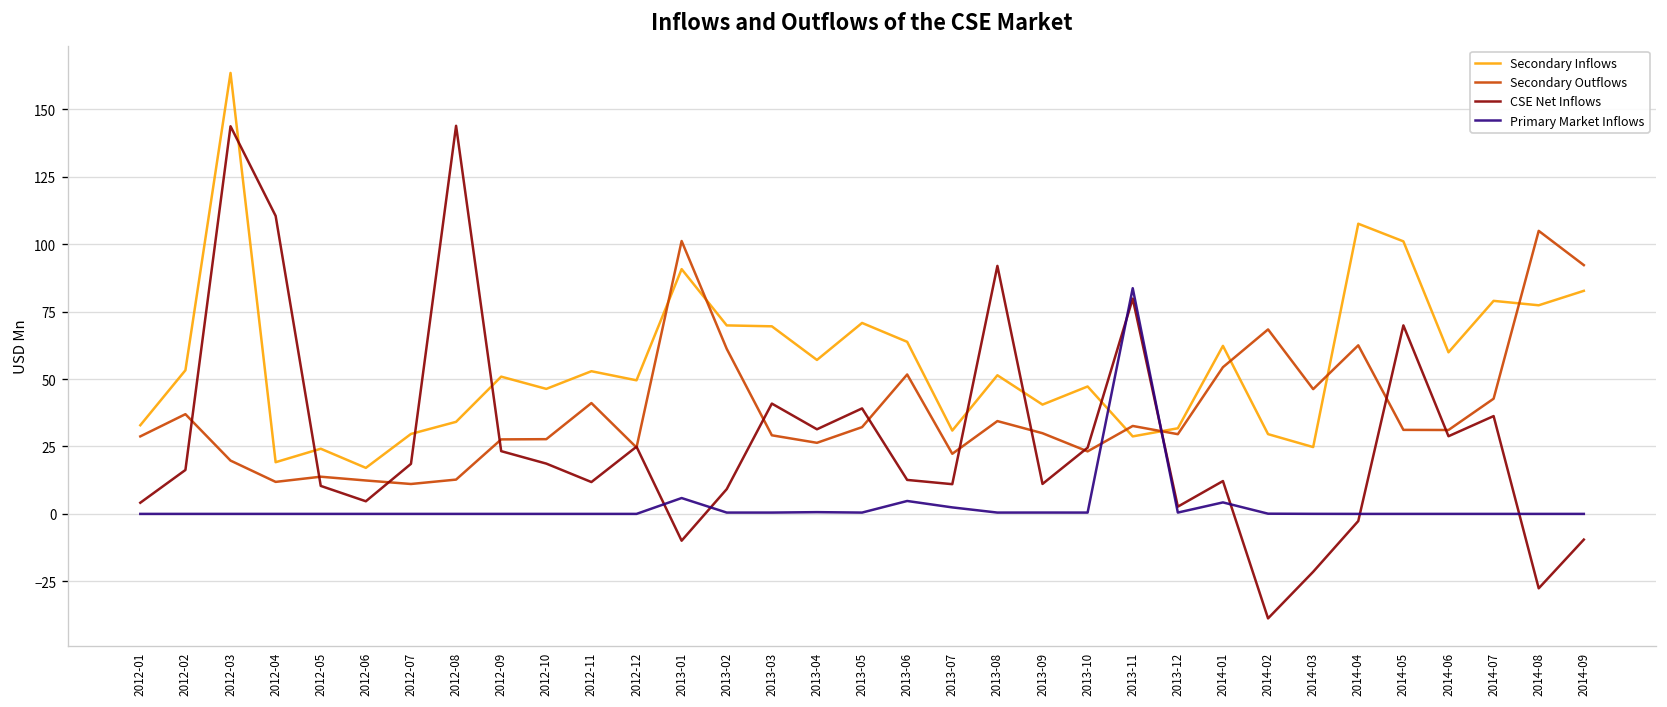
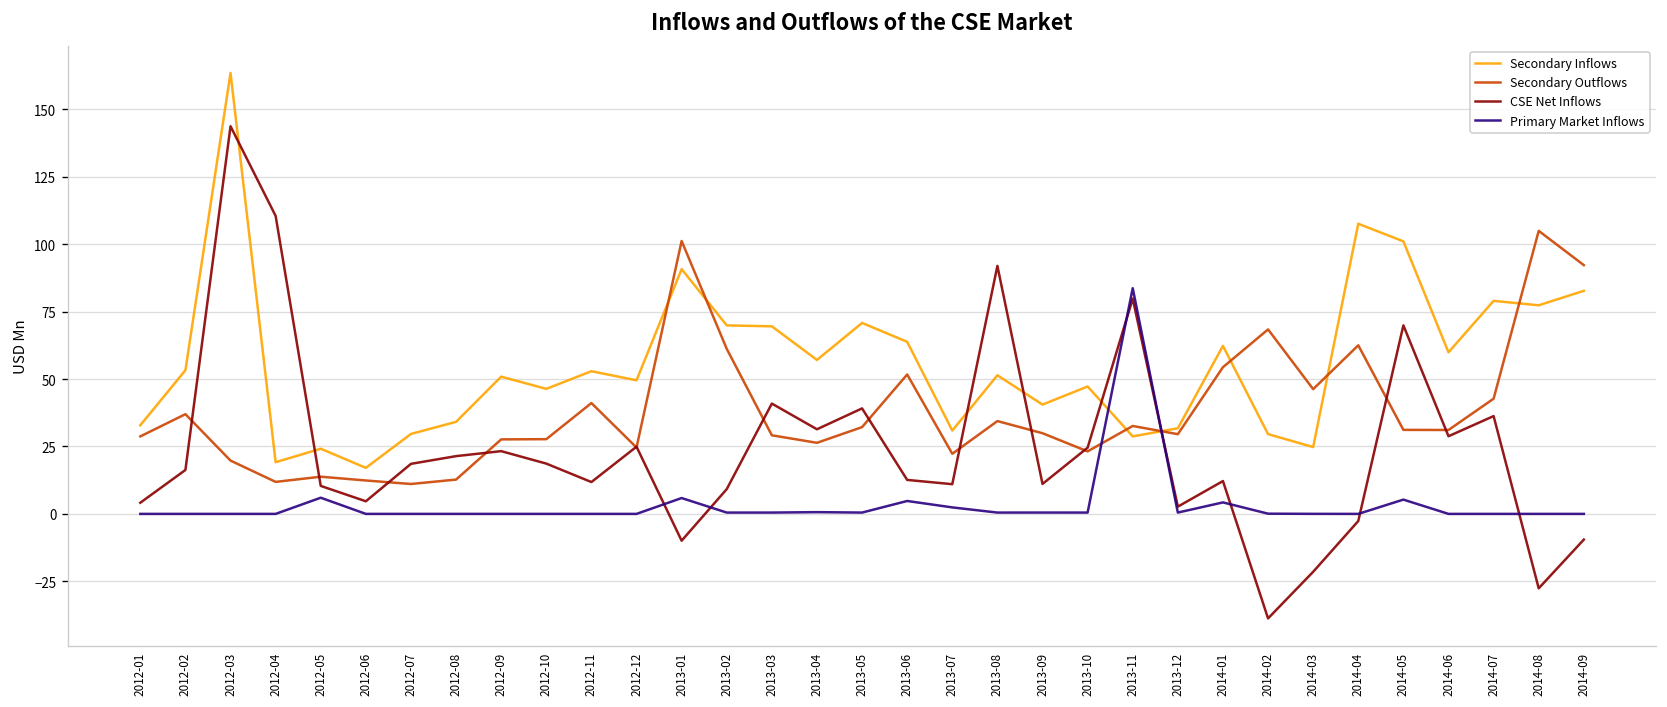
  {
    "Secondary Inflows": {
      "2012-01": 33,
      "2012-02": 53,
      "2012-03": 164,
      "2012-04": 19,
      "2012-05": 24,
      "2012-06": 17,
      "2012-07": 30,
      "2012-08": 34,
      "2012-09": 51,
      "2012-10": 46,
      "2012-11": 53,
      "2012-12": 50,
      "2013-01": 91,
      "2013-02": 70,
      "2013-03": 70,
      "2013-04": 57,
      "2013-05": 71,
      "2013-06": 64,
      "2013-07": 31,
      "2013-08": 51,
      "2013-09": 41,
      "2013-10": 47,
      "2013-11": 29,
      "2013-12": 32,
      "2014-01": 62,
      "2014-02": 30,
      "2014-03": 25,
      "2014-04": 108,
      "2014-05": 101,
      "2014-06": 60,
      "2014-07": 79,
      "2014-08": 77,
      "2014-09": 83
    },
    "Secondary Outflows": {
      "2012-01": 29,
      "2012-02": 37,
      "2012-03": 20,
      "2012-04": 12,
      "2012-05": 14,
      "2012-06": 12,
      "2012-07": 11,
      "2012-08": 13,
      "2012-09": 28,
      "2012-10": 28,
      "2012-11": 41,
      "2013-01": 101,
      "2013-02": 61,
      "2013-03": 29,
      "2013-04": 26,
      "2013-05": 32,
      "2013-06": 52,
      "2013-07": 22,
      "2013-08": 34,
      "2013-09": 30,
      "2013-10": 23,
      "2013-11": 33,
      "2013-12": 30,
      "2014-01": 54,
      "2014-02": 68,
      "2014-03": 46,
      "2014-04": 63,
      "2014-05": 31,
      "2014-06": 31,
      "2014-07": 43,
      "2014-08": 105,
      "2014-09": 92
    },
    "CSE Net Inflows": {
      "2012-01": 4,
      "2012-02": 16,
      "2012-03": 144,
      "2012-04": 111,
      "2012-05": 10,
      "2012-06": 5,
      "2012-07": 19,
-     "2012-08": 144,
+     "2012-08": 21,
      "2012-09": 23,
      "2012-10": 19,
      "2012-11": 12,
      "2013-01": -10,
      "2013-02": 9,
      "2013-03": 41,
      "2013-04": 31,
      "2013-05": 39,
      "2013-06": 13,
      "2013-07": 11,
      "2013-08": 92,
      "2013-09": 11,
      "2013-10": 25,
      "2013-11": 80,
      "2013-12": 3,
      "2014-01": 12,
      "2014-02": -39,
      "2014-03": -21,
      "2014-04": -3,
      "2014-05": 70,
      "2014-06": 29,
      "2014-07": 36,
      "2014-08": -28,
      "2014-09": -10
    },
    "Primary Market Inflows": {
      "2012-01": 0,
      "2012-02": 0,
      "2012-03": 0,
      "2012-04": 0,
-     "2012-05": 0,
+     "2012-05": 6,
      "2012-06": 0,
      "2012-07": 0,
      "2012-08": 0,
      "2012-09": 0,
      "2012-10": 0,
      "2012-11": 0,
      "2012-12": 0,
      "2013-01": 6,
      "2013-02": 0,
      "2013-03": 0,
      "2013-04": 1,
      "2013-05": 0,
      "2013-06": 5,
      "2013-07": 2,
      "2013-08": 0,
      "2013-09": 1,
      "2013-10": 0,
      "2013-11": 84,
      "2013-12": 0,
      "2014-01": 4,
      "2014-02": 0,
      "2014-03": 0,
      "2014-04": 0,
-     "2014-05": 0,
+     "2014-05": 5,
      "2014-06": 0,
      "2014-07": 0,
      "2014-08": 0,
      "2014-09": 0
    }
  }
